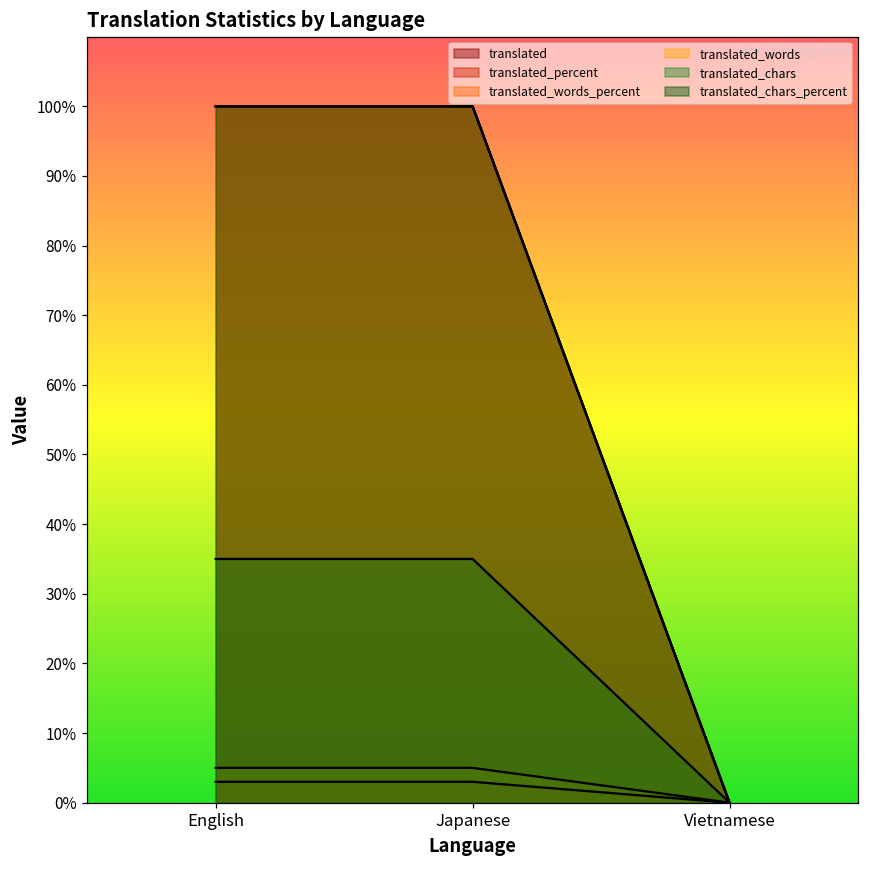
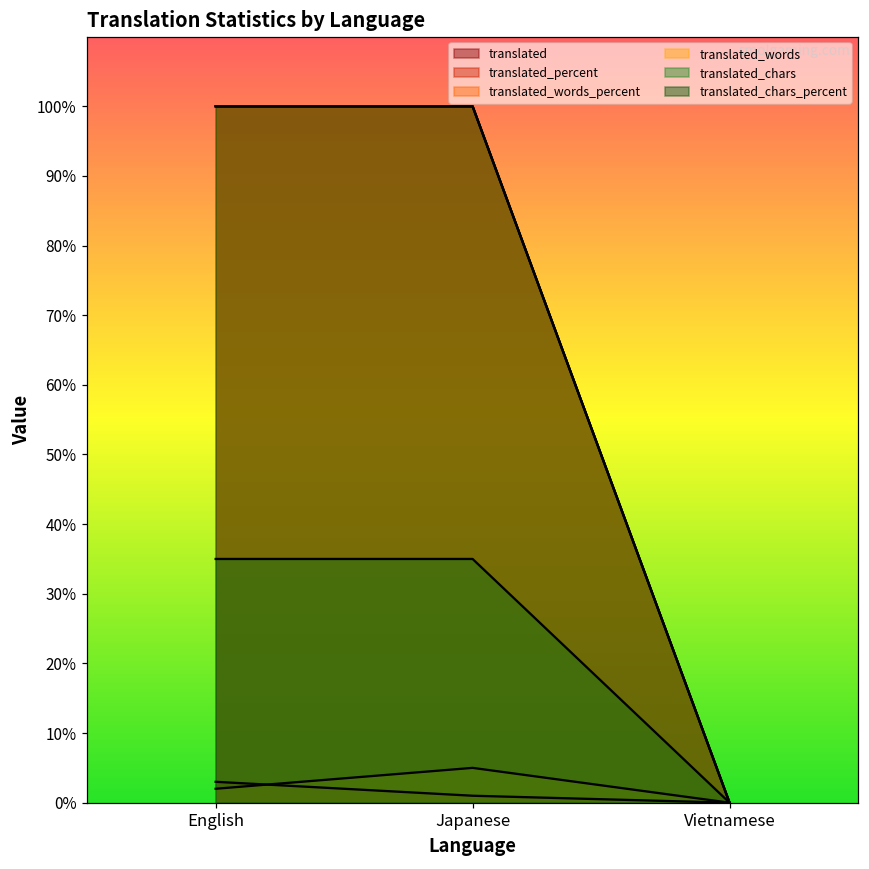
  {
    "translated": {
      "English": "3%",
-     "Japanese": "3%"
+     "Japanese": "1%"
    },
    "translated_words": {
-     "English": "5%",
+     "English": "2%",
      "Japanese": "5%"
    }
  }
